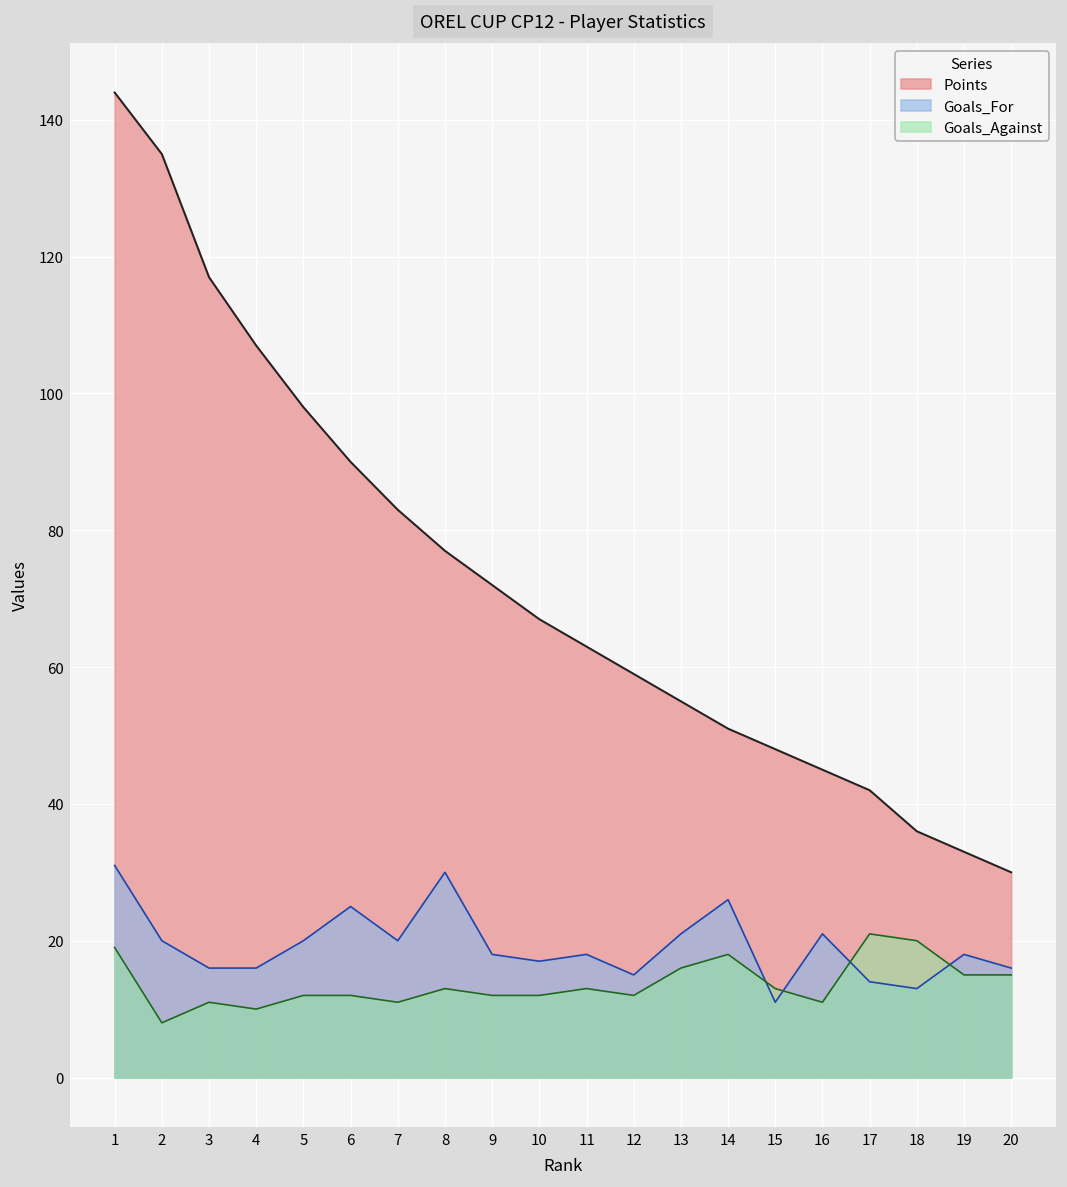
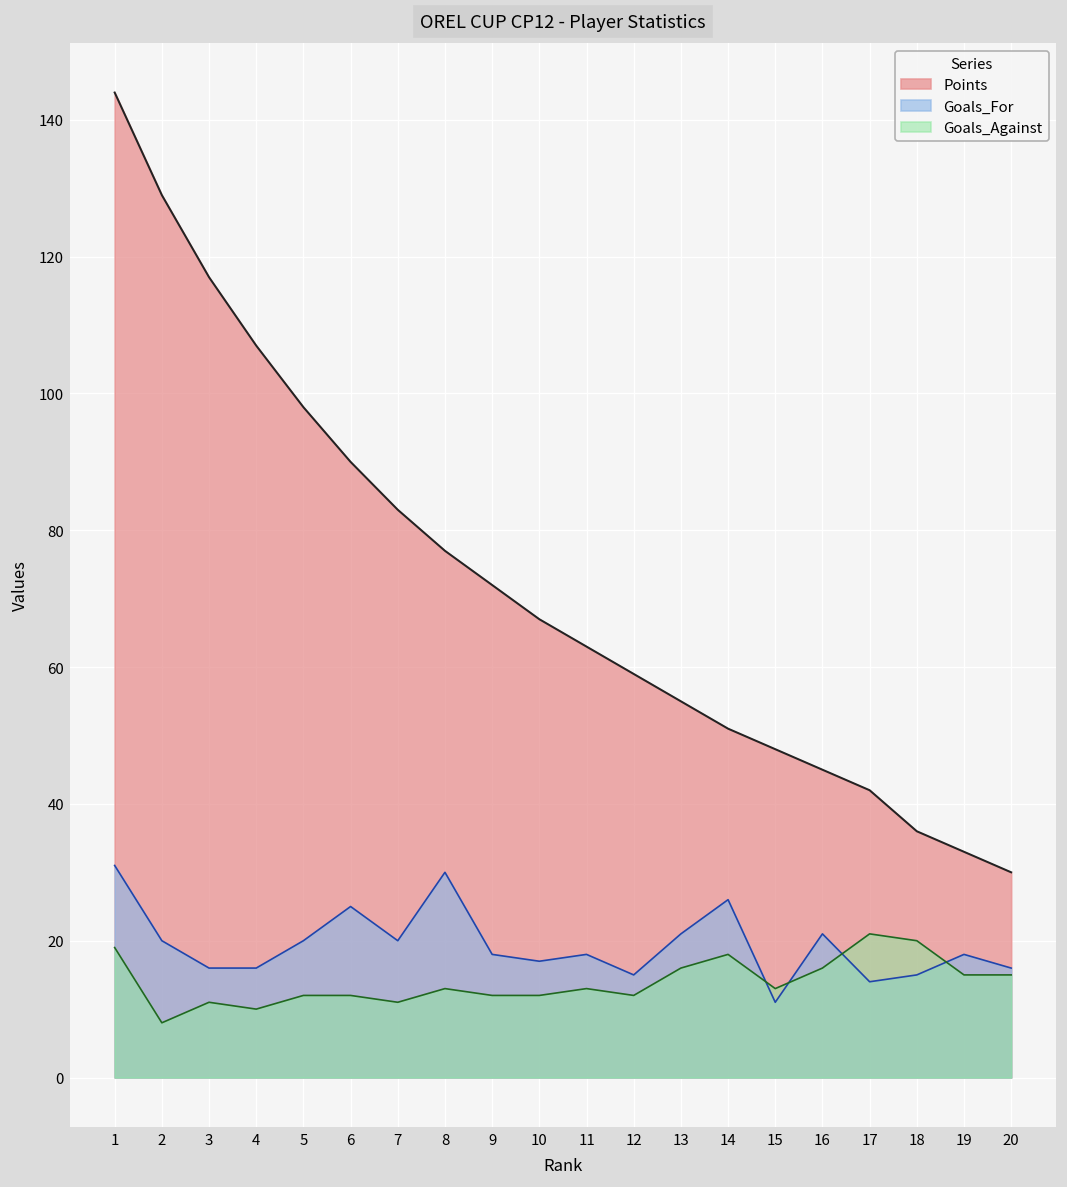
  {
    "Points": {
      "1": 144,
-     "2": 135,
+     "2": 129,
      "3": 117,
      "4": 107,
      "5": 98,
      "6": 90,
      "7": 83,
      "8": 77,
      "9": 72,
      "10": 67,
      "11": 63,
      "12": 59,
      "13": 55,
      "14": 51,
      "15": 48,
      "16": 45,
      "17": 42,
      "18": 36,
      "19": 33,
      "20": 30
    },
    "Goals_For": {
      "1": 31,
      "2": 20,
      "3": 16,
      "4": 16,
      "5": 20,
      "6": 25,
      "7": 20,
      "8": 30,
      "9": 18,
      "10": 17,
      "11": 18,
      "12": 15,
      "13": 21,
      "14": 26,
      "15": 11,
      "16": 21,
      "17": 14,
-     "18": 13,
+     "18": 15,
      "19": 18,
      "20": 16
    },
    "Goals_Against": {
      "1": 19,
      "2": 8,
      "3": 11,
      "4": 10,
      "5": 12,
      "6": 12,
      "7": 11,
      "8": 13,
      "9": 12,
      "10": 12,
      "11": 13,
      "12": 12,
      "13": 16,
      "14": 18,
      "15": 13,
-     "16": 11,
+     "16": 16,
      "17": 21,
      "18": 20,
      "19": 15,
      "20": 15
    }
  }
